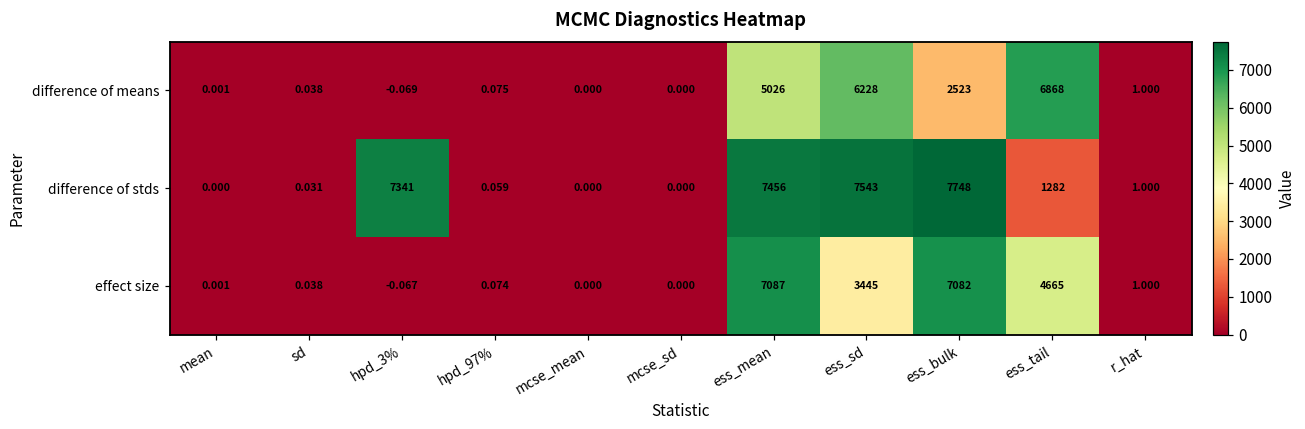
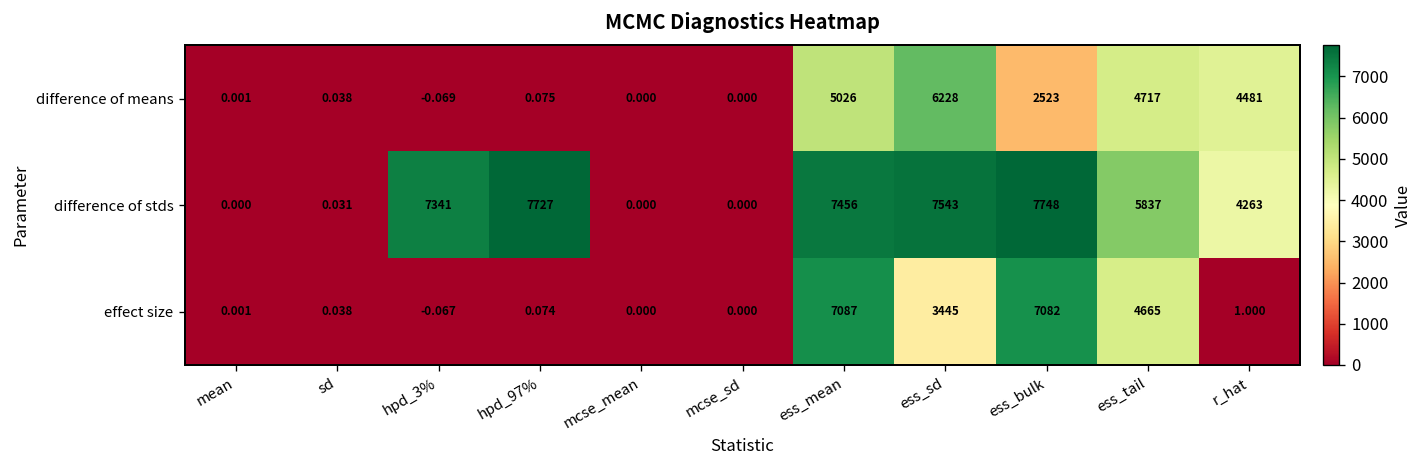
  {
    "difference of means": {
      "mean": 0.001,
      "sd": 0.038,
      "hpd_3%": -0.069,
      "hpd_97%": 0.075,
      "mcse_mean": 0.000,
      "mcse_sd": 0.000,
      "ess_mean": 5026,
      "ess_sd": 6228,
      "ess_bulk": 2523,
-     "ess_tail": 6868,
-     "r_hat": 1.000
+     "ess_tail": 4717,
+     "r_hat": 4481
    },
    "difference of stds": {
      "mean": 0.000,
      "sd": 0.031,
      "hpd_3%": 7341,
-     "hpd_97%": 0.059,
+     "hpd_97%": 7727,
      "mcse_mean": 0.000,
      "mcse_sd": 0.000,
      "ess_mean": 7456,
      "ess_sd": 7543,
      "ess_bulk": 7748,
-     "ess_tail": 1282,
-     "r_hat": 1.000
+     "ess_tail": 5837,
+     "r_hat": 4263
    },
    "effect size": {
      "mean": 0.001,
      "sd": 0.038,
      "hpd_3%": -0.067,
      "hpd_97%": 0.074,
      "mcse_mean": 0.000,
      "mcse_sd": 0.000,
      "ess_mean": 7087,
      "ess_sd": 3445,
      "ess_bulk": 7082,
      "ess_tail": 4665,
      "r_hat": 1.000
    }
  }
